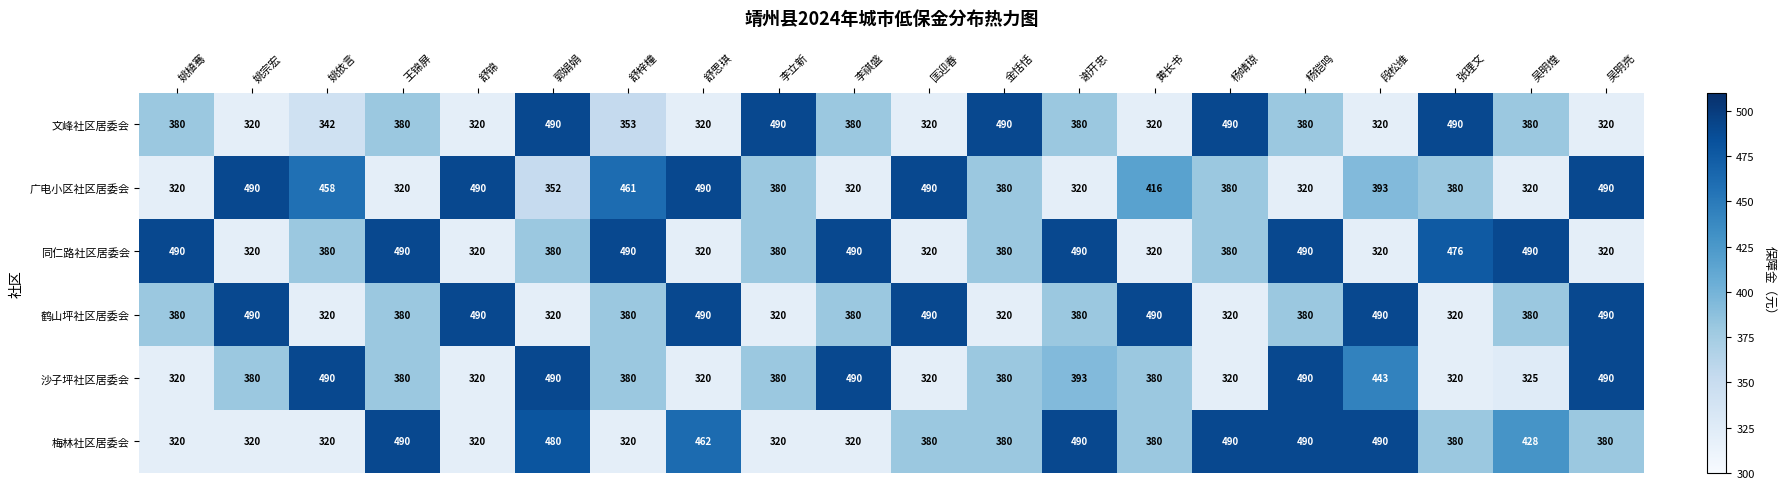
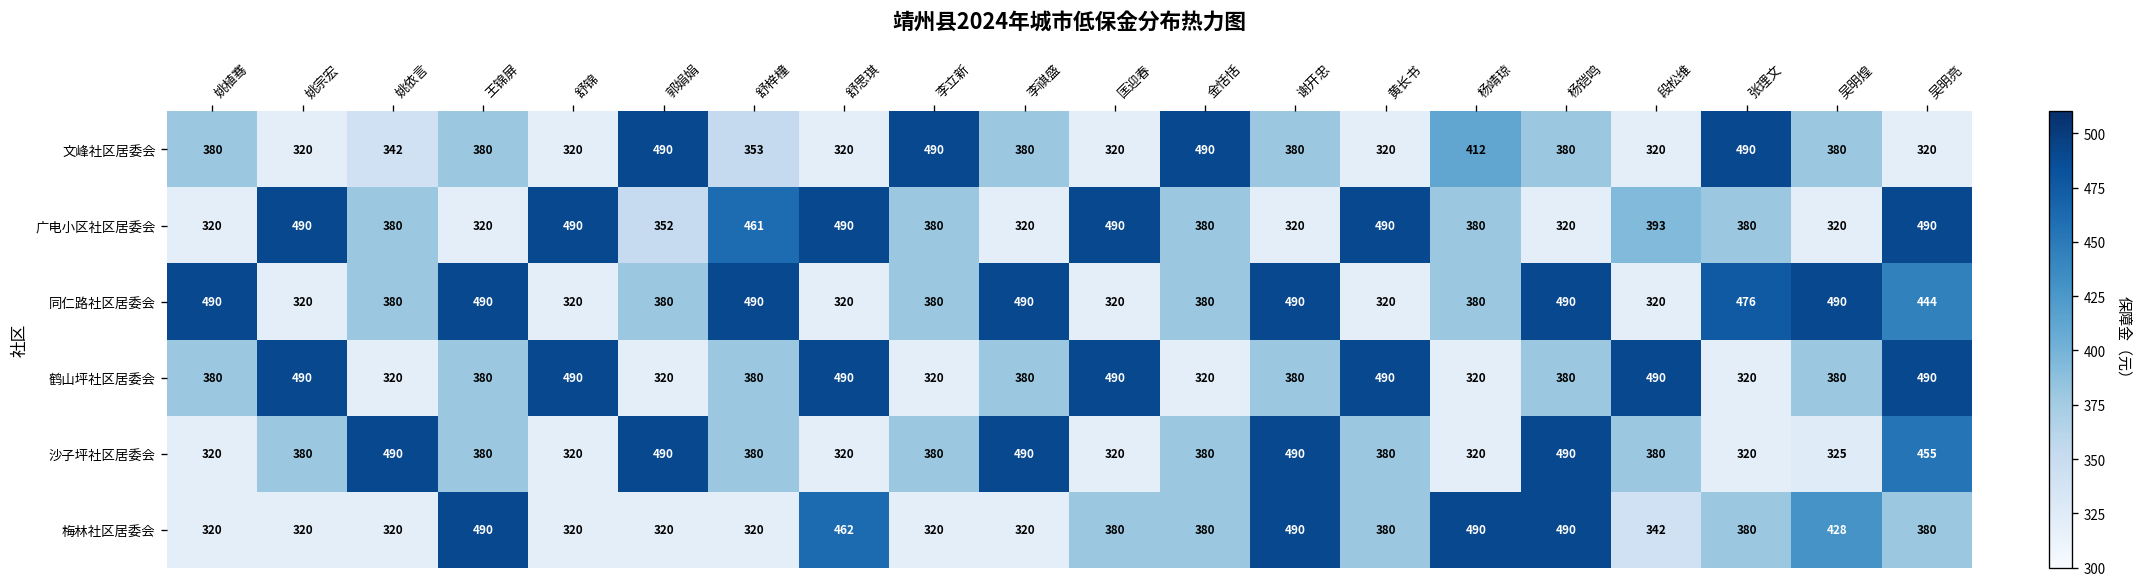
  {
    "文峰社区居委会": {
      "姚植骞": 380,
      "姚宗宏": 320,
      "姚依言": 342,
      "王锦屏": 380,
      "舒锦": 320,
      "郭娟娟": 490,
      "舒梓橦": 353,
      "舒思琪": 320,
      "李立新": 490,
      "李祺盛": 380,
      "匡迎春": 320,
      "金恬恬": 490,
      "谢开忠": 380,
      "黄长书": 320,
-     "杨靖琼": 490,
+     "杨靖琼": 412,
      "杨铠鸣": 380,
      "段松维": 320,
      "张理文": 490,
      "吴明煌": 380,
      "吴明亮": 320
    },
    "广电小区社区居委会": {
      "姚植骞": 320,
      "姚宗宏": 490,
-     "姚依言": 458,
+     "姚依言": 380,
      "王锦屏": 320,
      "舒锦": 490,
      "郭娟娟": 352,
      "舒梓橦": 461,
      "舒思琪": 490,
      "李立新": 380,
      "李祺盛": 320,
      "匡迎春": 490,
      "金恬恬": 380,
      "谢开忠": 320,
-     "黄长书": 416,
+     "黄长书": 490,
      "杨靖琼": 380,
      "杨铠鸣": 320,
      "段松维": 393,
      "张理文": 380,
      "吴明煌": 320,
      "吴明亮": 490
    },
    "同仁路社区居委会": {
      "姚植骞": 490,
      "姚宗宏": 320,
      "姚依言": 380,
      "王锦屏": 490,
      "舒锦": 320,
      "郭娟娟": 380,
      "舒梓橦": 490,
      "舒思琪": 320,
      "李立新": 380,
      "李祺盛": 490,
      "匡迎春": 320,
      "金恬恬": 380,
      "谢开忠": 490,
      "黄长书": 320,
      "杨靖琼": 380,
      "杨铠鸣": 490,
      "段松维": 320,
      "张理文": 476,
      "吴明煌": 490,
-     "吴明亮": 320
+     "吴明亮": 444
    },
    "鹤山坪社区居委会": {
      "姚植骞": 380,
      "姚宗宏": 490,
      "姚依言": 320,
      "王锦屏": 380,
      "舒锦": 490,
      "郭娟娟": 320,
      "舒梓橦": 380,
      "舒思琪": 490,
      "李立新": 320,
      "李祺盛": 380,
      "匡迎春": 490,
      "金恬恬": 320,
      "谢开忠": 380,
      "黄长书": 490,
      "杨靖琼": 320,
      "杨铠鸣": 380,
      "段松维": 490,
      "张理文": 320,
      "吴明煌": 380,
      "吴明亮": 490
    },
    "沙子坪社区居委会": {
      "姚植骞": 320,
      "姚宗宏": 380,
      "姚依言": 490,
      "王锦屏": 380,
      "舒锦": 320,
      "郭娟娟": 490,
      "舒梓橦": 380,
      "舒思琪": 320,
      "李立新": 380,
      "李祺盛": 490,
      "匡迎春": 320,
      "金恬恬": 380,
-     "谢开忠": 393,
+     "谢开忠": 490,
      "黄长书": 380,
      "杨靖琼": 320,
      "杨铠鸣": 490,
-     "段松维": 443,
+     "段松维": 380,
      "张理文": 320,
      "吴明煌": 325,
-     "吴明亮": 490
+     "吴明亮": 455
    },
    "梅林社区居委会": {
      "姚植骞": 320,
      "姚宗宏": 320,
      "姚依言": 320,
      "王锦屏": 490,
      "舒锦": 320,
-     "郭娟娟": 480,
+     "郭娟娟": 320,
      "舒梓橦": 320,
      "舒思琪": 462,
      "李立新": 320,
      "李祺盛": 320,
      "匡迎春": 380,
      "金恬恬": 380,
      "谢开忠": 490,
      "黄长书": 380,
      "杨靖琼": 490,
      "杨铠鸣": 490,
-     "段松维": 490,
+     "段松维": 342,
      "张理文": 380,
      "吴明煌": 428,
      "吴明亮": 380
    }
  }
